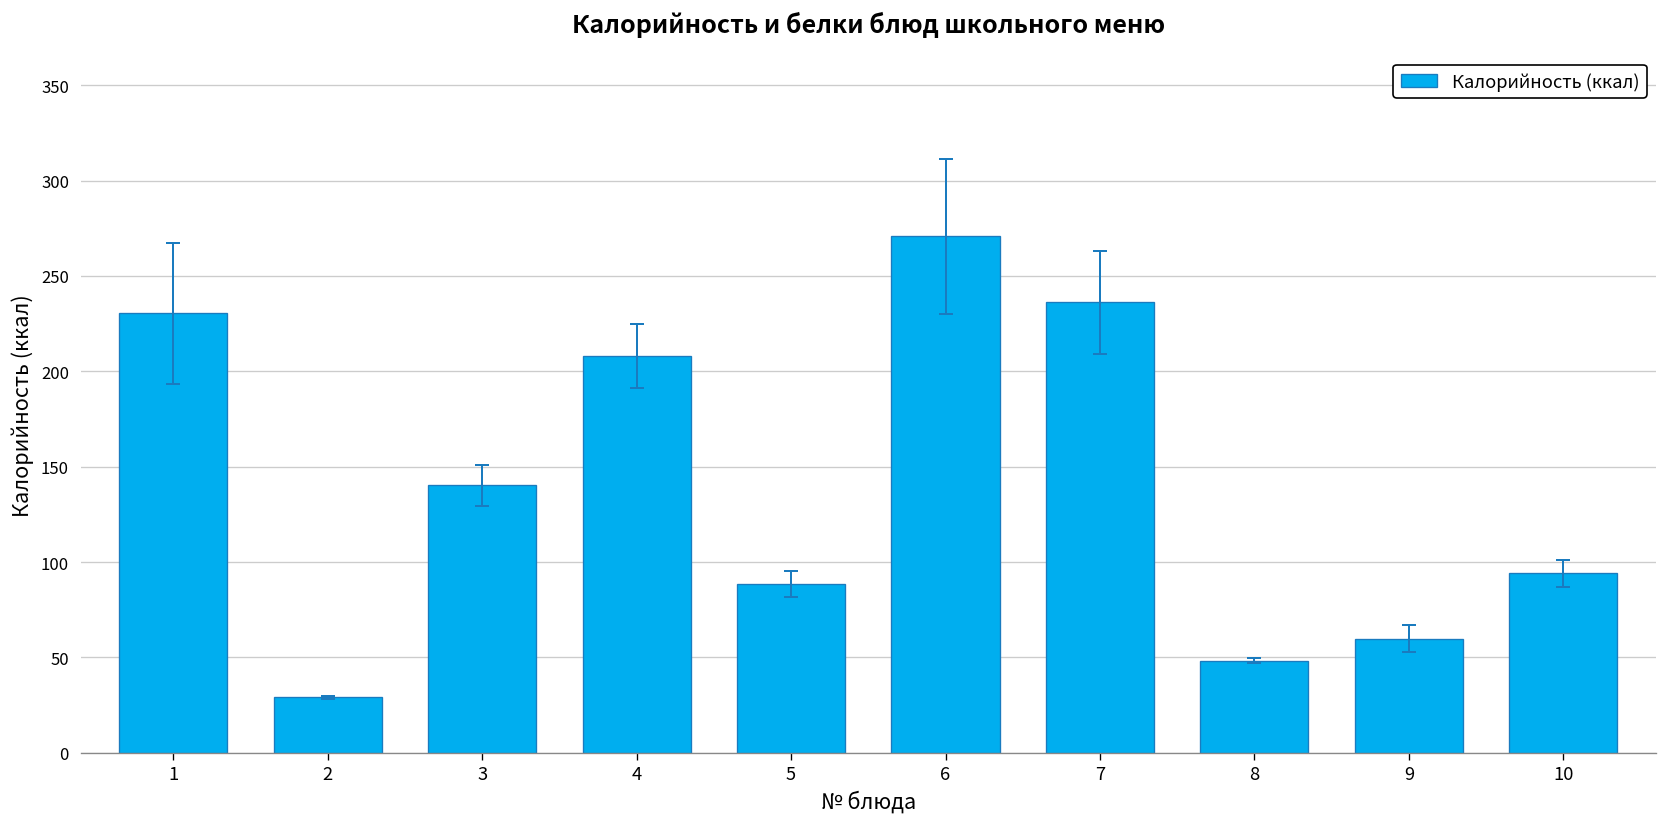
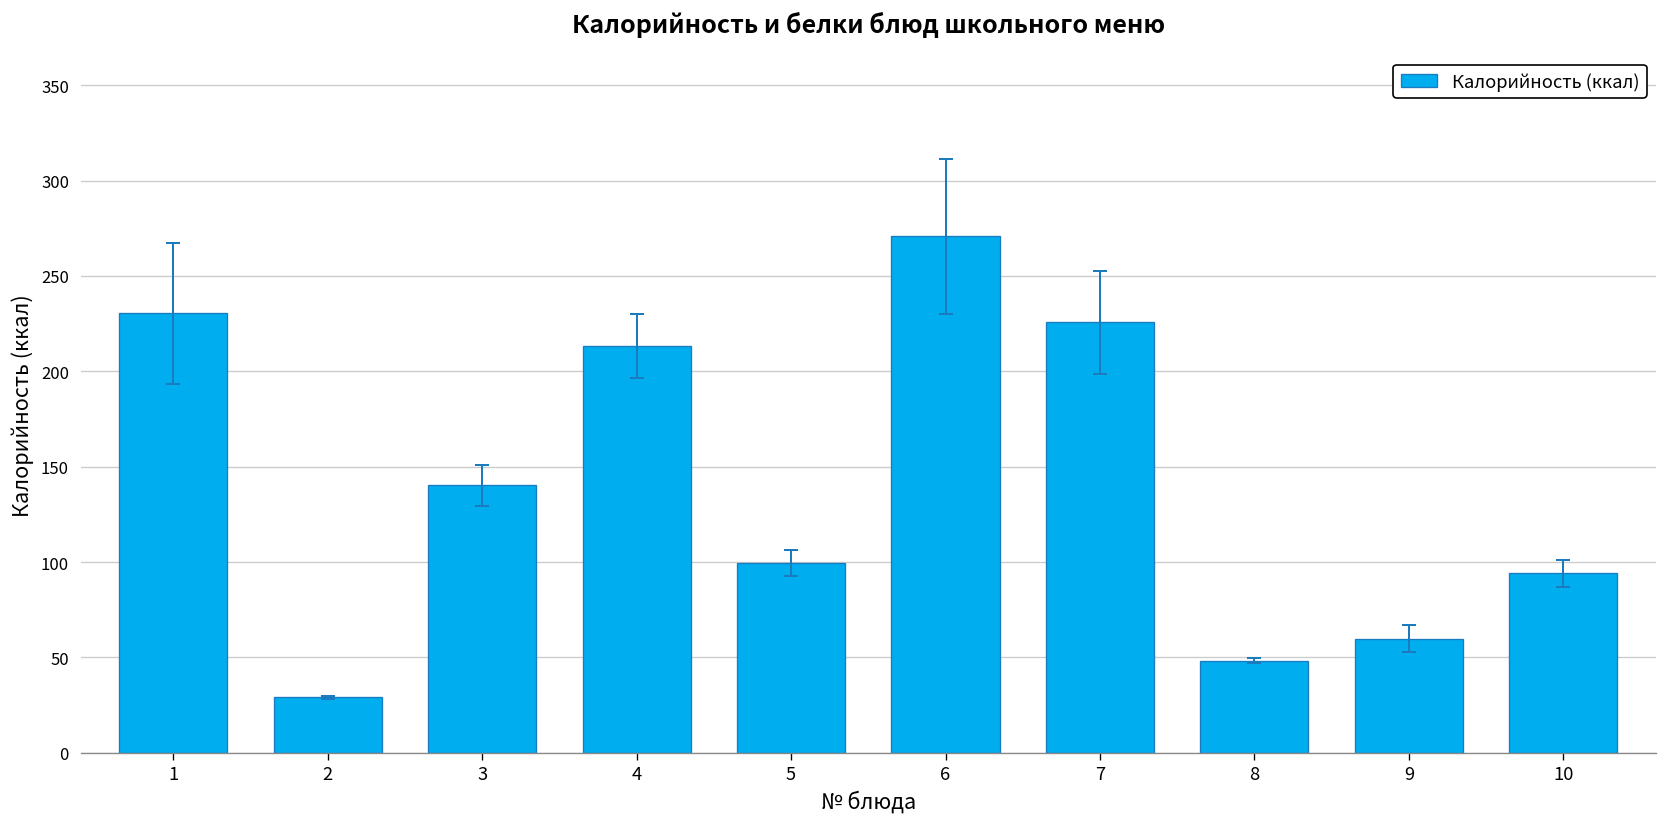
  {
    "Калорийность (ккал)": {
      "1": 230,
      "2": 29,
      "3": 140,
-     "4": 208,
-     "5": 88,
+     "4": 213,
+     "5": 100,
      "6": 271,
-     "7": 236,
+     "7": 226,
      "8": 48,
      "9": 60,
      "10": 94
    }
  }
